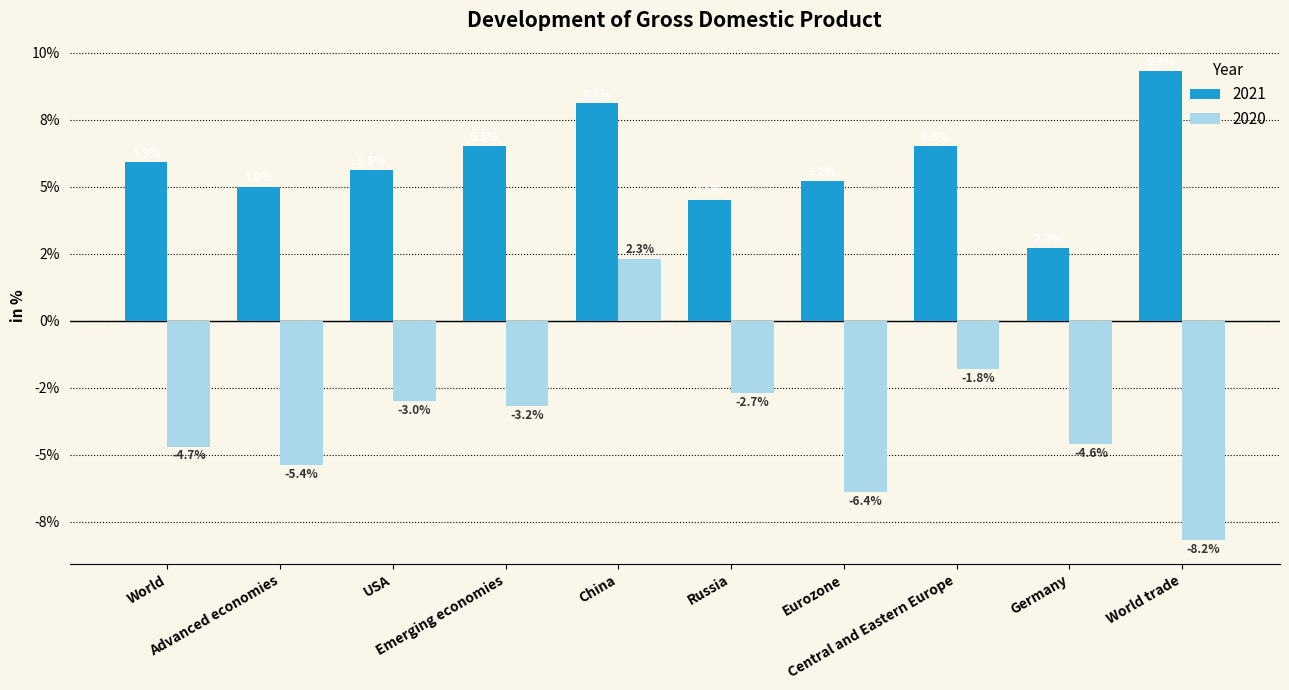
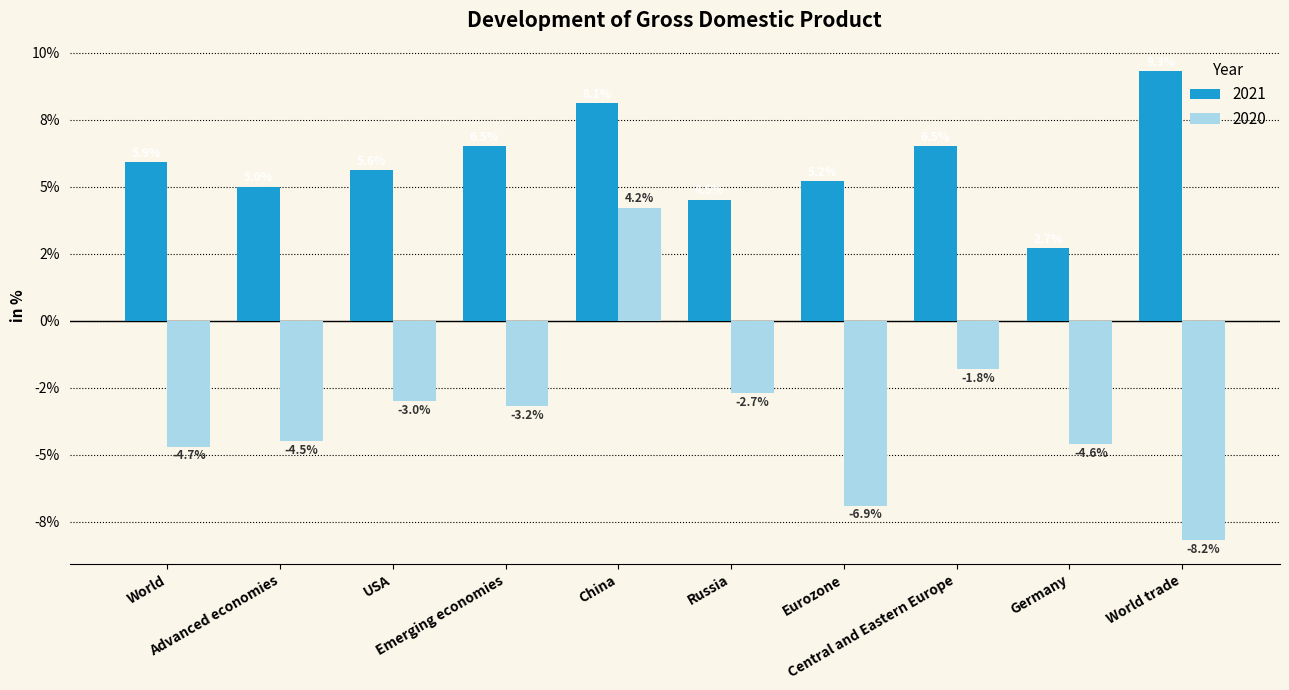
  {
    "2020": {
      "World": "-4.7%",
-     "Advanced economies": "-5.4%",
+     "Advanced economies": "-4.5%",
      "USA": "-3.0%",
      "Emerging economies": "-3.2%",
-     "China": "2.3%",
+     "China": "4.2%",
      "Russia": "-2.7%",
-     "Eurozone": "-6.4%",
+     "Eurozone": "-6.9%",
      "Central and Eastern Europe": "-1.8%",
      "Germany": "-4.6%",
      "World trade": "-8.2%"
    }
  }
